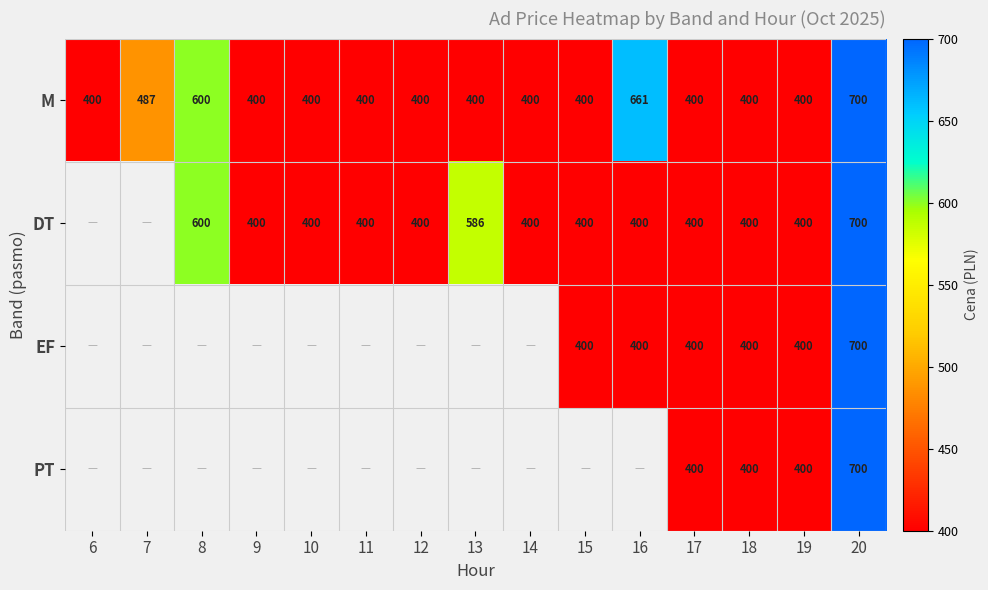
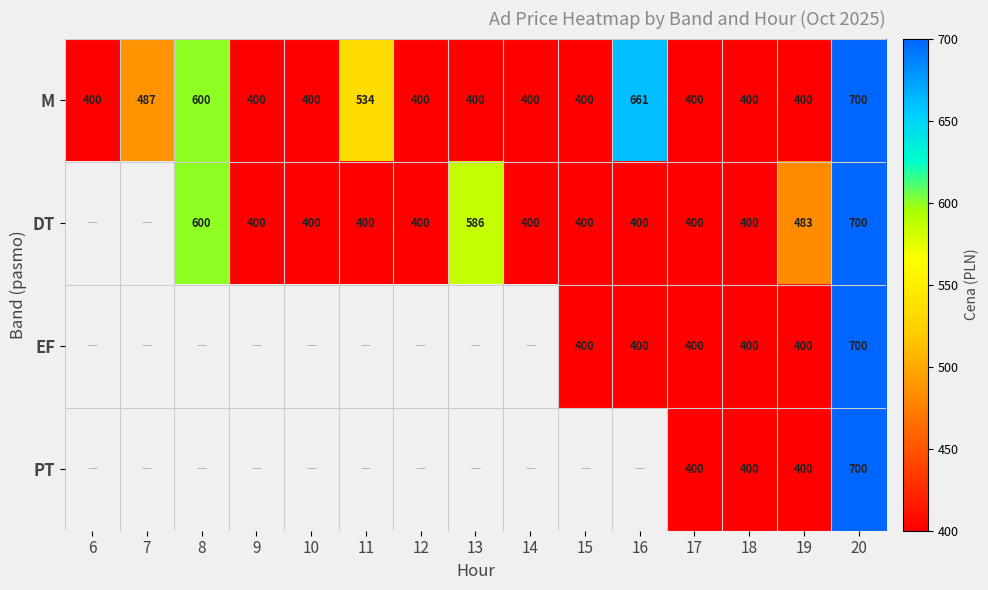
  {
    "M": {
      "6": 400,
      "7": 487,
      "8": 600,
      "9": 400,
      "10": 400,
-     "11": 400,
+     "11": 534,
      "12": 400,
      "13": 400,
      "14": 400,
      "15": 400,
      "16": 661,
      "17": 400,
      "18": 400,
      "19": 400,
      "20": 700
    },
    "DT": {
      "8": 600,
      "9": 400,
      "10": 400,
      "11": 400,
      "12": 400,
      "13": 586,
      "14": 400,
      "15": 400,
      "16": 400,
      "17": 400,
      "18": 400,
-     "19": 400,
+     "19": 483,
      "20": 700
    },
    "EF": {
      "15": 400,
      "16": 400,
      "17": 400,
      "18": 400,
      "19": 400,
      "20": 700
    },
    "PT": {
      "17": 400,
      "18": 400,
      "19": 400,
      "20": 700
    }
  }
